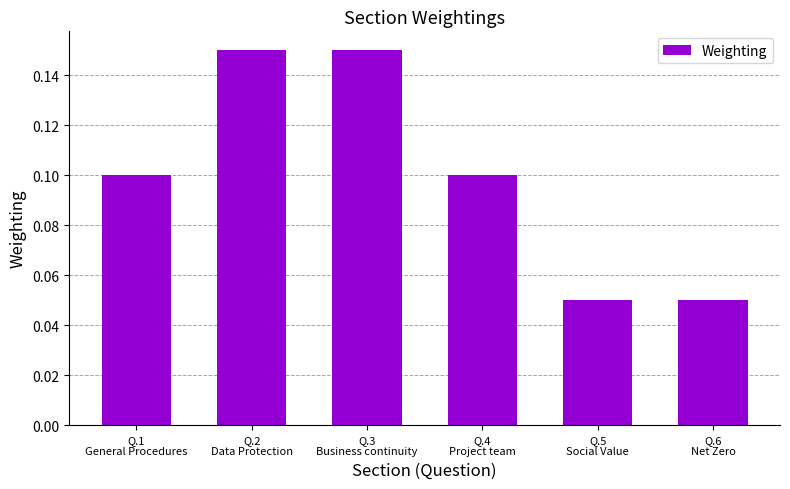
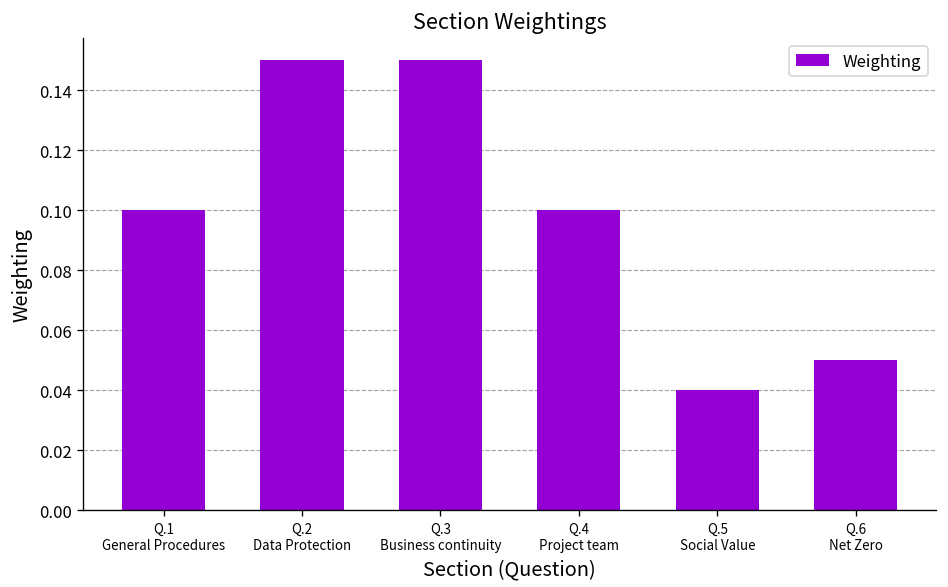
  {
    "Q.1 General Procedures": 0.10,
    "Q.2 Data Protection": 0.15,
    "Q.3 Business continuity": 0.15,
    "Q.4 Project team": 0.10,
-   "Q.5 Social Value": 0.05,
+   "Q.5 Social Value": 0.04,
    "Q.6 Net Zero": 0.05
  }
